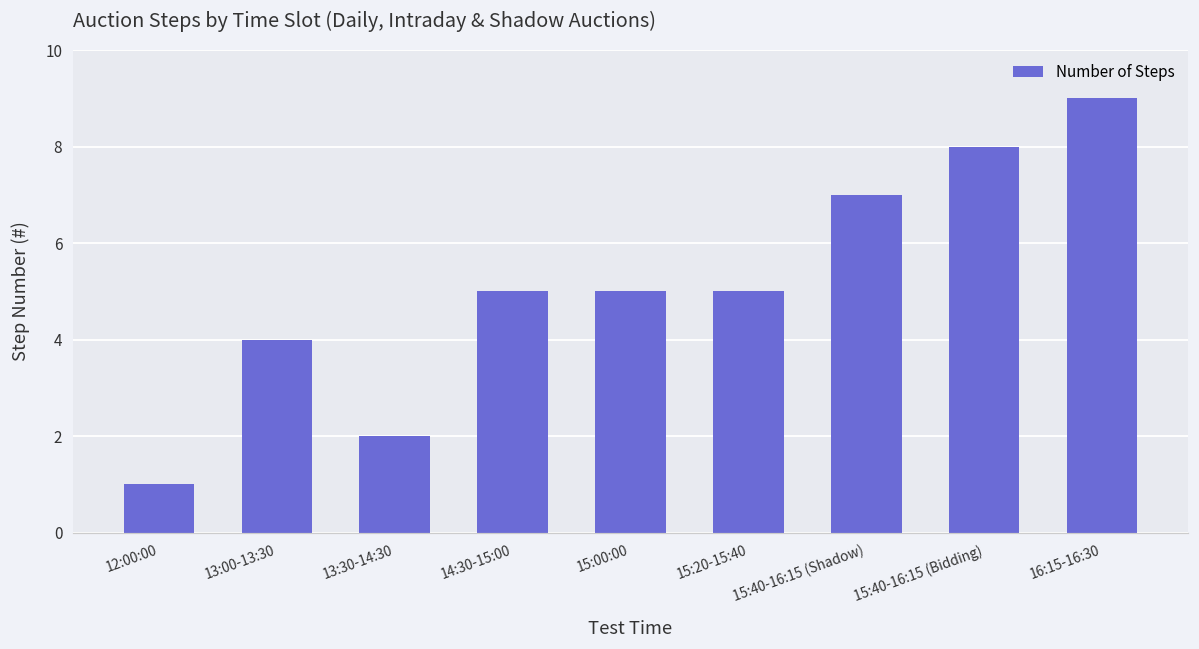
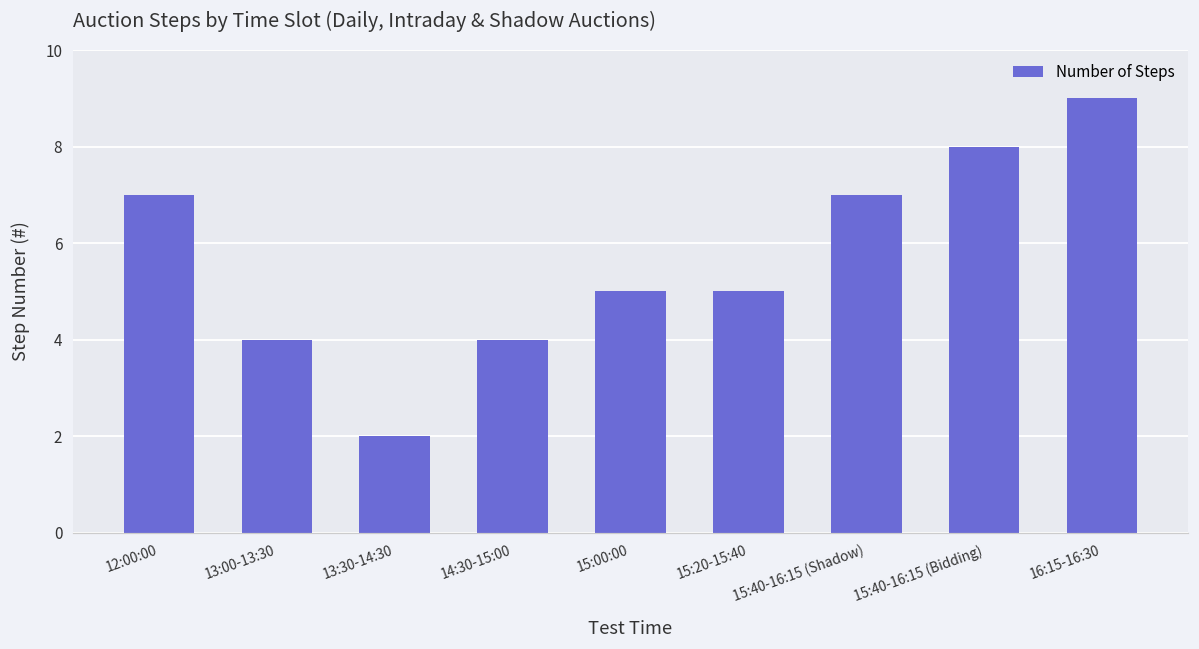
  {
-   "12:00:00": 1,
+   "12:00:00": 7,
    "13:00-13:30": 4,
    "13:30-14:30": 2,
-   "14:30-15:00": 5,
+   "14:30-15:00": 4,
    "15:00:00": 5,
    "15:20-15:40": 5,
    "15:40-16:15 (Shadow)": 7,
    "15:40-16:15 (Bidding)": 8,
    "16:15-16:30": 9
  }
